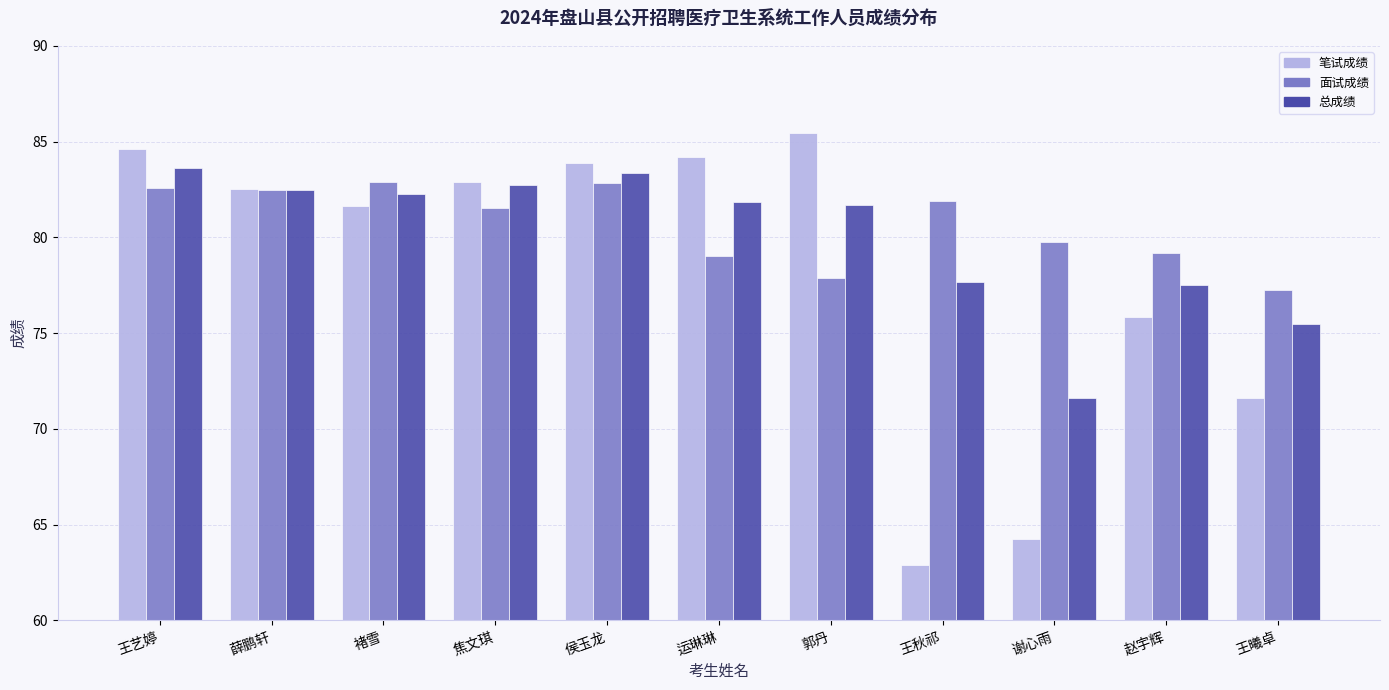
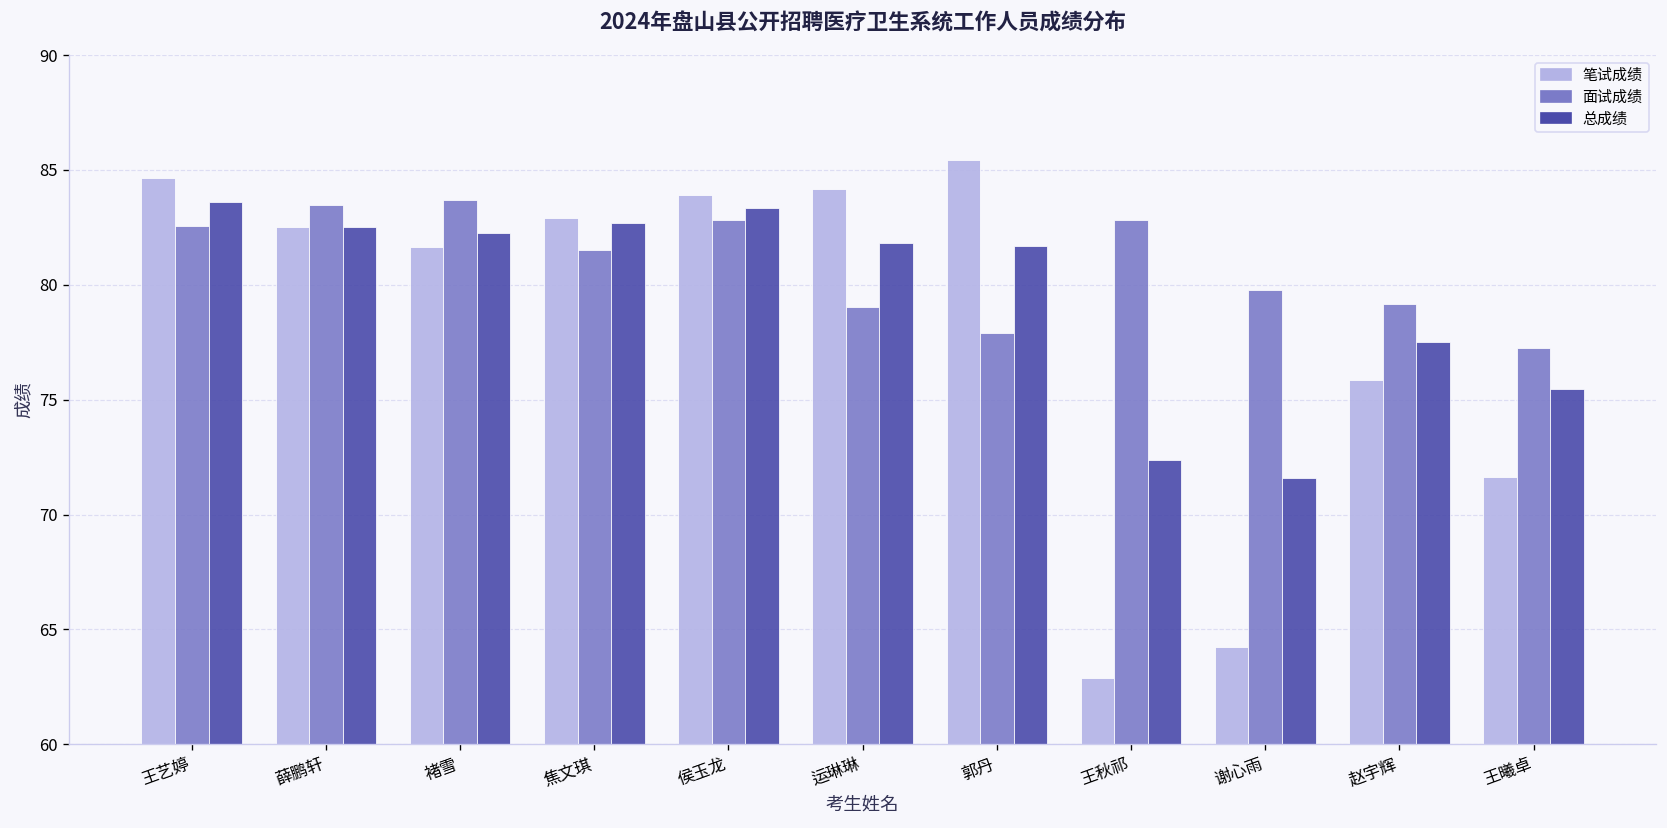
  {
    "笔试成绩": {
      "王艺婷": 84.6,
      "薛鹏轩": 82.5,
      "褚雪": 81.6,
      "焦文琪": 82.9,
      "侯玉龙": 83.9,
      "运琳琳": 84.2,
      "郭丹": 85.4,
      "王秋祁": 62.9,
      "谢心雨": 64.3,
      "赵宇辉": 75.8,
      "王曦卓": 71.6
    },
    "面试成绩": {
      "王艺婷": 82.6,
-     "薛鹏轩": 82.5,
-     "褚雪": 82.9,
+     "薛鹏轩": 83.5,
+     "褚雪": 83.7,
      "焦文琪": 81.5,
      "侯玉龙": 82.8,
      "运琳琳": 79.0,
      "郭丹": 77.9,
-     "王秋祁": 81.9,
+     "王秋祁": 82.8,
      "谢心雨": 79.8,
      "赵宇辉": 79.2,
      "王曦卓": 77.2
    },
    "总成绩": {
      "王艺婷": 83.6,
      "薛鹏轩": 82.5,
      "褚雪": 82.3,
      "焦文琪": 82.7,
      "侯玉龙": 83.4,
      "运琳琳": 81.8,
      "郭丹": 81.7,
-     "王秋祁": 77.7,
+     "王秋祁": 72.4,
      "谢心雨": 71.6,
      "赵宇辉": 77.5,
      "王曦卓": 75.5
    }
  }
